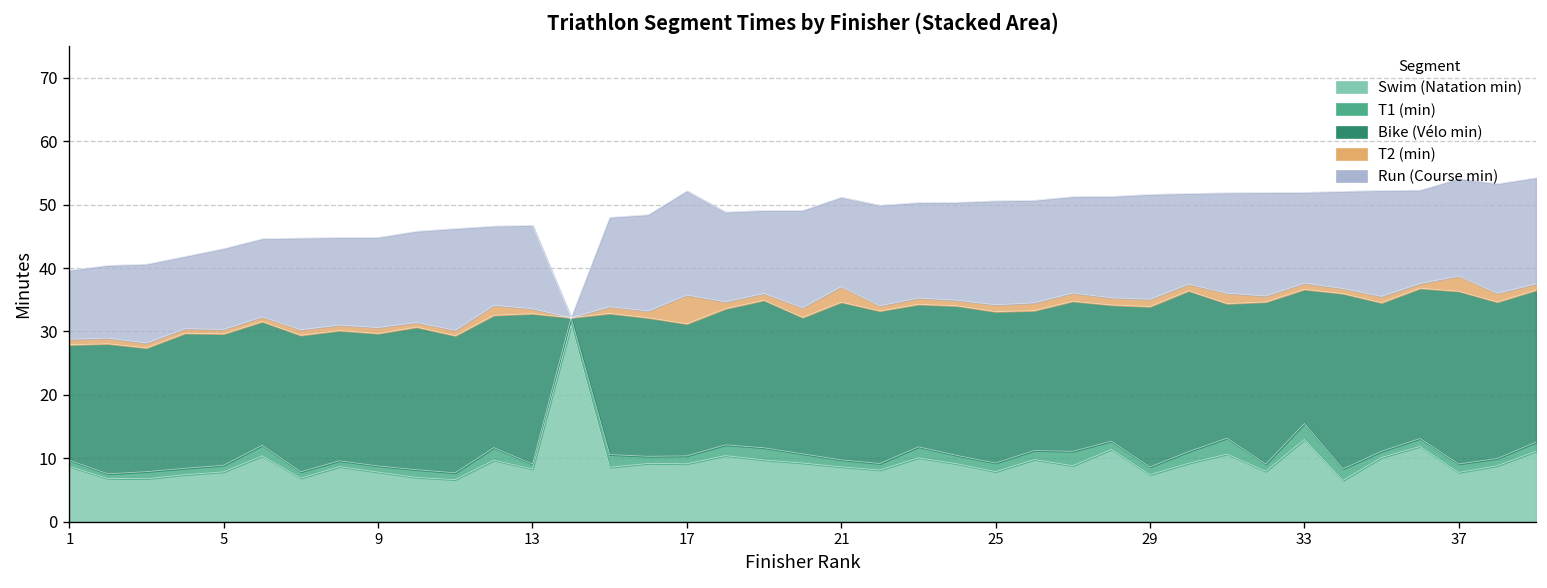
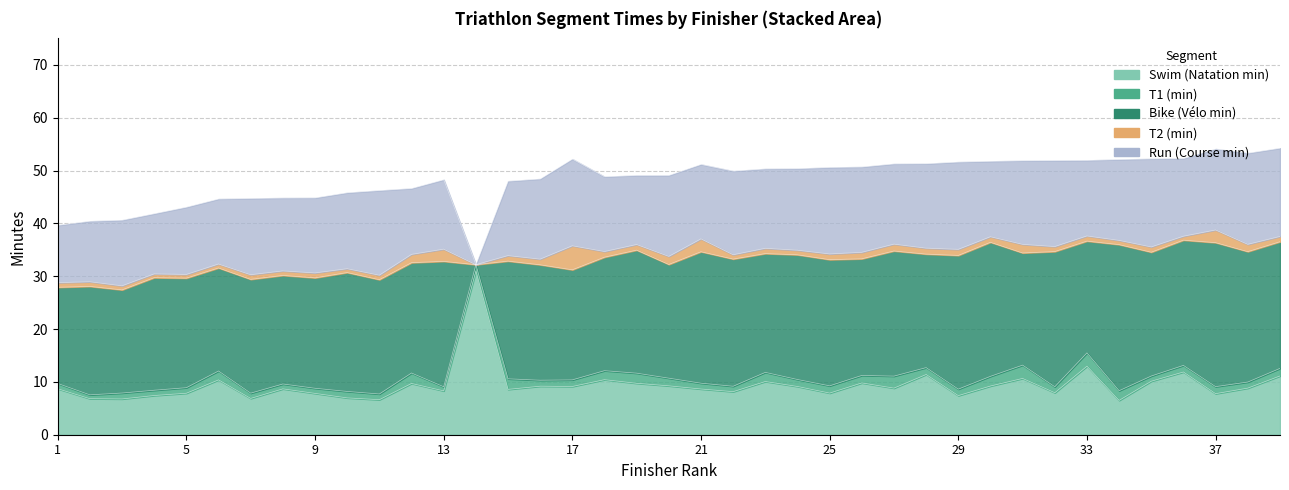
  {
    "T2 (min)": {
      "1": 1,
      "5": 1,
      "9": 1,
-     "13": 1,
+     "13": 2,
      "17": 5,
      "21": 2,
      "25": 1,
      "29": 1,
      "33": 1,
      "37": 2
    }
  }
